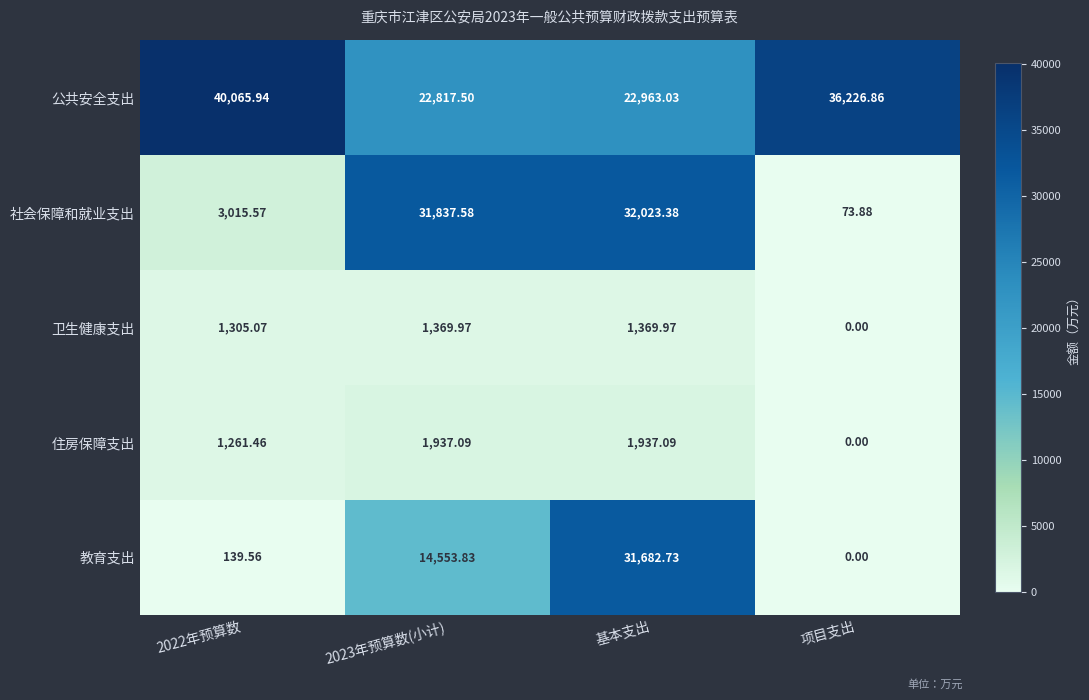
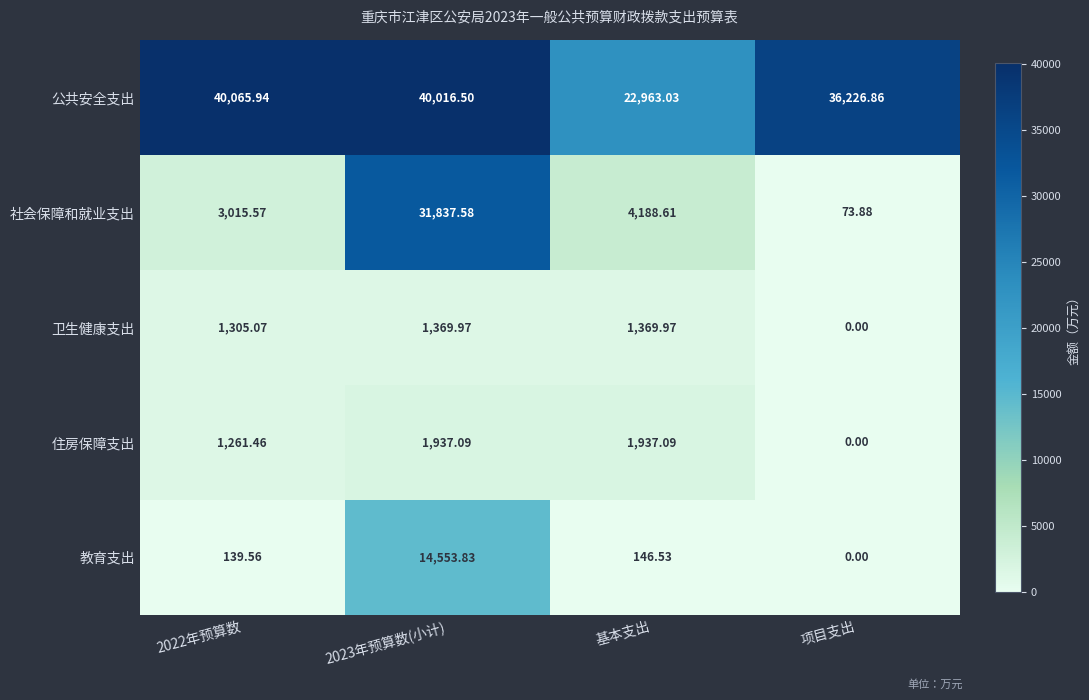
  {
    "公共安全支出": {
      "2022年预算数": "40,065.94",
-     "2023年预算数(小计)": "22,817.50",
+     "2023年预算数(小计)": "40,016.50",
      "基本支出": "22,963.03",
      "项目支出": "36,226.86"
    },
    "社会保障和就业支出": {
      "2022年预算数": "3,015.57",
      "2023年预算数(小计)": "31,837.58",
-     "基本支出": "32,023.38",
+     "基本支出": "4,188.61",
      "项目支出": "73.88"
    },
    "卫生健康支出": {
      "2022年预算数": "1,305.07",
      "2023年预算数(小计)": "1,369.97",
      "基本支出": "1,369.97",
      "项目支出": "0.00"
    },
    "住房保障支出": {
      "2022年预算数": "1,261.46",
      "2023年预算数(小计)": "1,937.09",
      "基本支出": "1,937.09",
      "项目支出": "0.00"
    },
    "教育支出": {
      "2022年预算数": "139.56",
      "2023年预算数(小计)": "14,553.83",
-     "基本支出": "31,682.73",
+     "基本支出": "146.53",
      "项目支出": "0.00"
    }
  }
